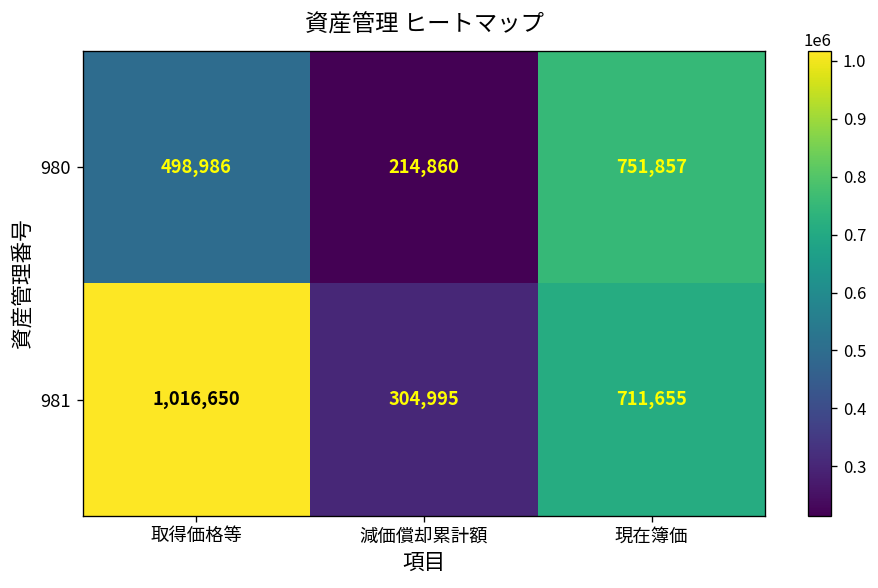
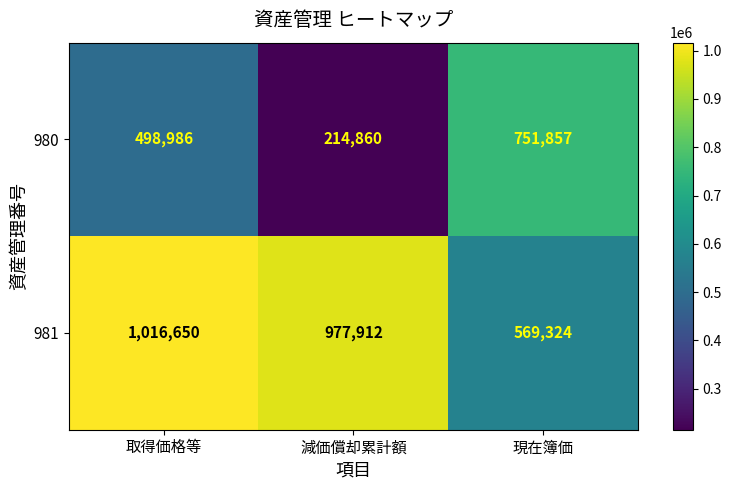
  {
    "980": {
      "取得価格等": "498,986",
      "減価償却累計額": "214,860",
      "現在簿価": "751,857"
    },
    "981": {
      "取得価格等": "1,016,650",
-     "減価償却累計額": "304,995",
-     "現在簿価": "711,655"
+     "減価償却累計額": "977,912",
+     "現在簿価": "569,324"
    }
  }
